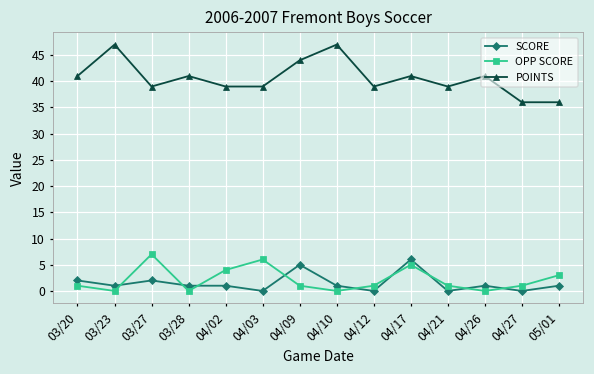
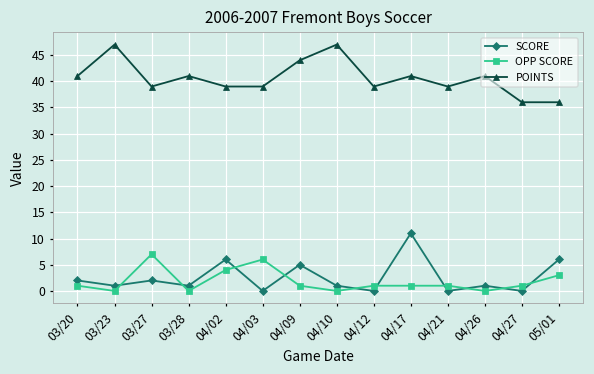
  {
    "SCORE": {
      "03/20": 2,
      "03/23": 1,
      "03/27": 2,
      "03/28": 1,
-     "04/02": 1,
+     "04/02": 6,
      "04/03": 0,
      "04/09": 5,
      "04/10": 1,
      "04/12": 0,
-     "04/17": 6,
+     "04/17": 11,
      "04/21": 0,
      "04/26": 1,
      "04/27": 0,
-     "05/01": 1
+     "05/01": 6
    },
    "OPP SCORE": {
      "03/20": 1,
      "03/23": 0,
      "03/27": 7,
      "03/28": 0,
      "04/02": 4,
      "04/03": 6,
      "04/09": 1,
      "04/10": 0,
      "04/12": 1,
-     "04/17": 5,
+     "04/17": 1,
      "04/21": 1,
      "04/26": 0,
      "04/27": 1,
      "05/01": 3
    },
    "POINTS": {
      "03/20": 41,
      "03/23": 47,
      "03/27": 39,
      "03/28": 41,
      "04/02": 39,
      "04/03": 39,
      "04/09": 44,
      "04/10": 47,
      "04/12": 39,
      "04/17": 41,
      "04/21": 39,
      "04/27": 36,
      "05/01": 36
    }
  }
